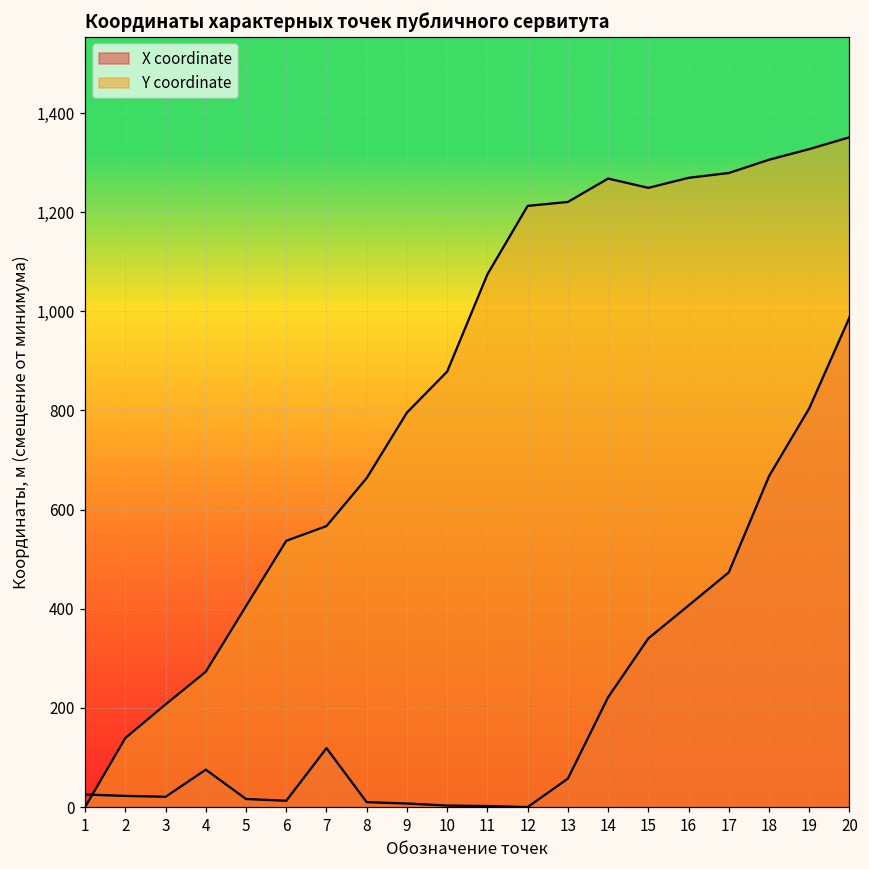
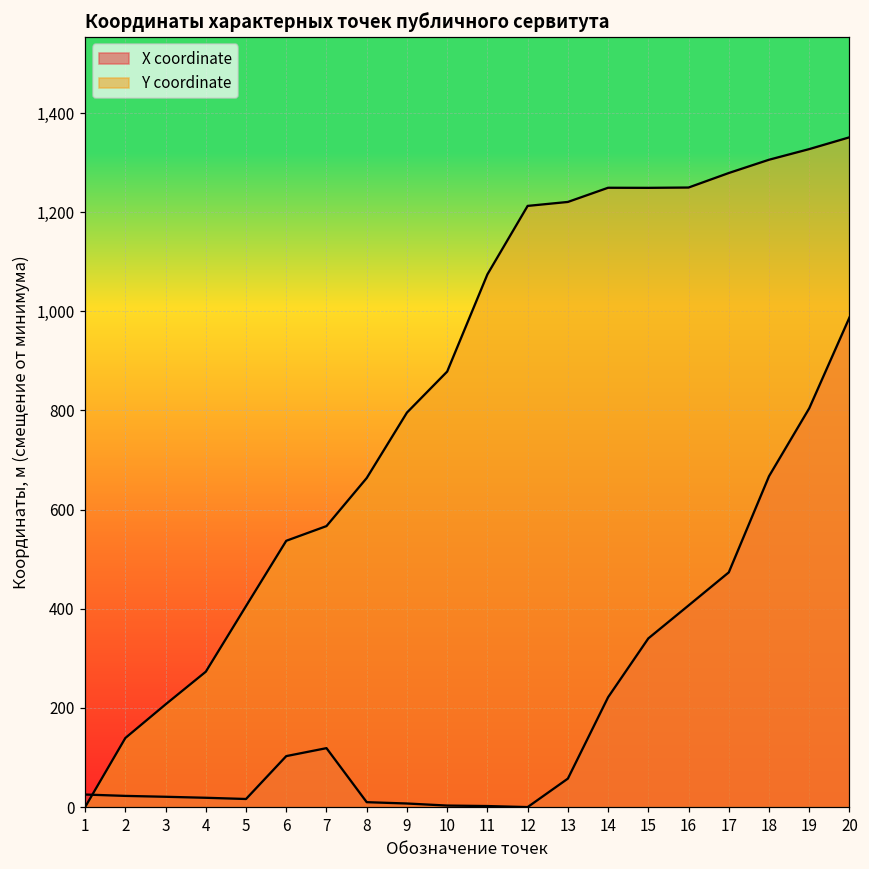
  {
    "X coordinate": {
      "1": "30",
      "2": "20",
      "3": "20",
-     "4": "80",
+     "4": "20",
      "5": "20",
-     "6": "10",
+     "6": "100",
      "7": "120",
      "8": "10",
      "9": "10",
      "10": "0",
      "11": "0",
      "12": "0",
      "13": "60",
      "14": "220",
      "15": "340",
      "16": "410",
      "17": "470",
      "18": "670",
      "19": "800",
      "20": "990"
    },
    "Y coordinate": {
      "1": "0",
      "2": "140",
      "3": "210",
      "4": "270",
      "5": "410",
      "6": "540",
      "7": "570",
      "8": "660",
      "9": "800",
      "10": "880",
      "11": "1,070",
      "12": "1,210",
      "13": "1,220",
-     "14": "1,270",
+     "14": "1,250",
      "15": "1,250",
-     "16": "1,270",
+     "16": "1,250",
      "17": "1,280",
      "18": "1,310",
      "19": "1,330",
      "20": "1,350"
    }
  }
